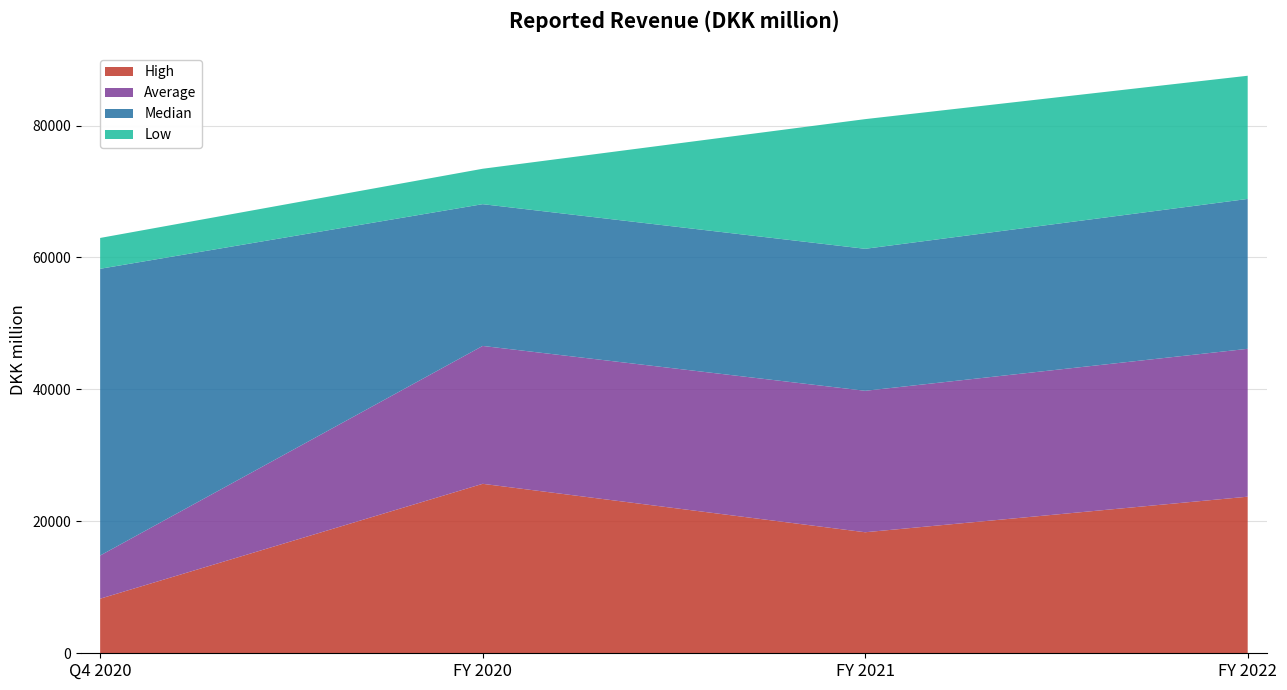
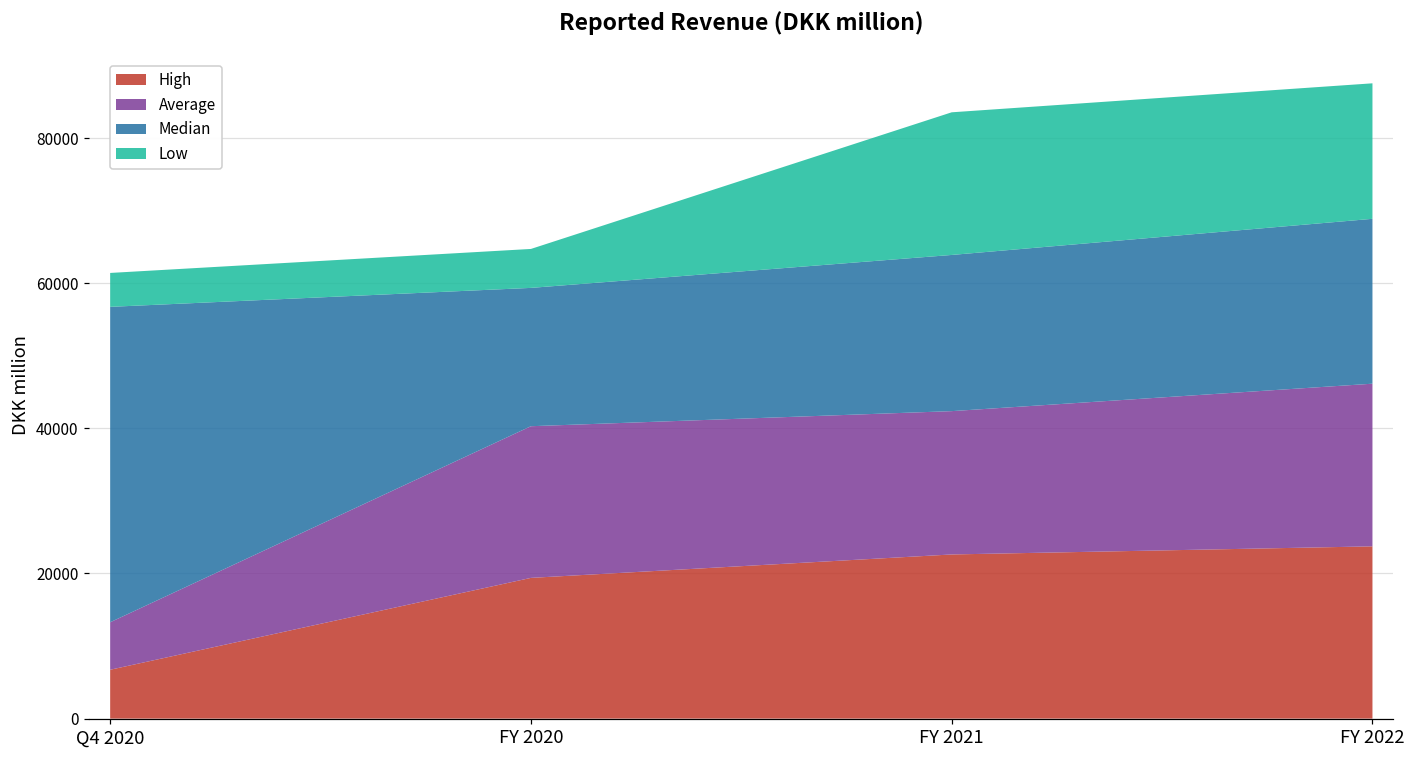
  {
    "High": {
-     "Q4 2020": 8000,
-     "FY 2020": 26000,
-     "FY 2021": 18000,
+     "Q4 2020": 7000,
+     "FY 2020": 19000,
+     "FY 2021": 23000,
      "FY 2022": 24000
    },
    "Average": {
      "Q4 2020": 7000,
      "FY 2020": 21000,
-     "FY 2021": 21000,
+     "FY 2021": 20000,
      "FY 2022": 22000
    },
    "Median": {
      "Q4 2020": 43000,
-     "FY 2020": 21000,
+     "FY 2020": 19000,
      "FY 2021": 22000,
      "FY 2022": 23000
    },
    "Low": {
      "Q4 2020": 5000,
      "FY 2020": 5000,
      "FY 2021": 20000,
      "FY 2022": 19000
    }
  }
